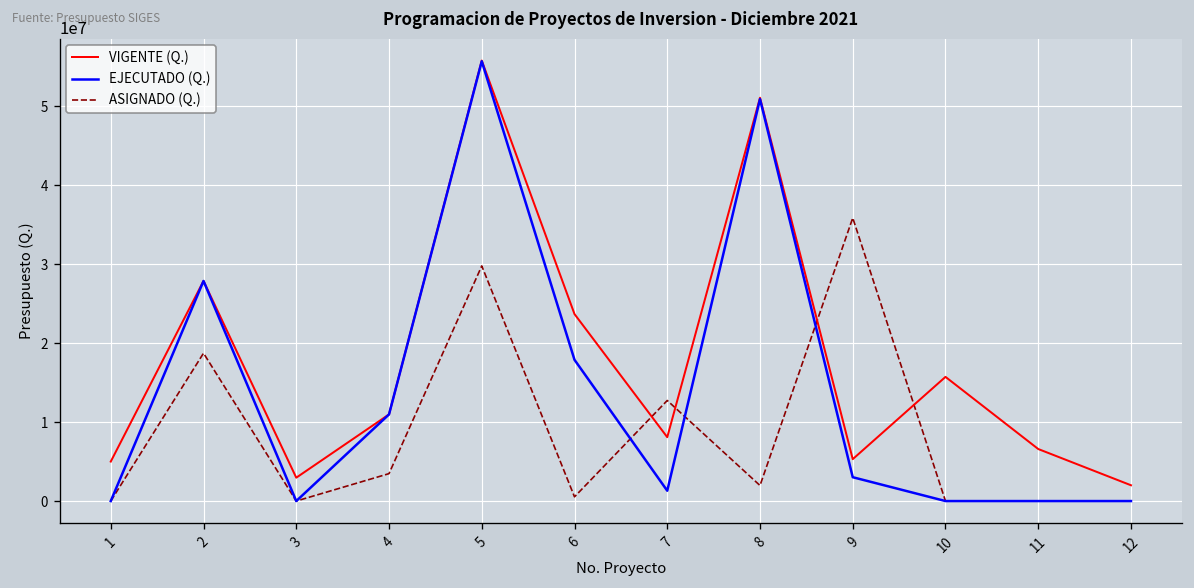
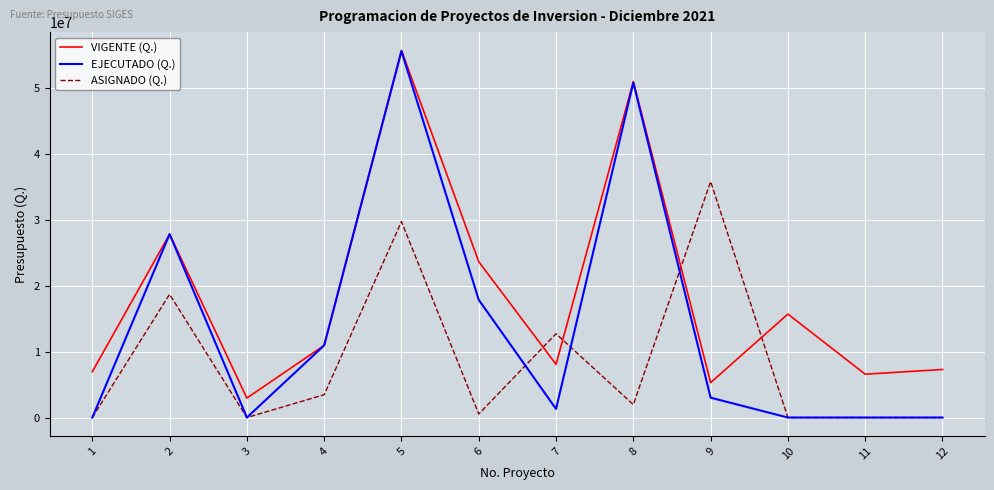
  {
    "VIGENTE (Q.)": {
-     "1": 5000000,
+     "1": 7000000,
      "3": 3000000,
      "6": 24000000,
      "7": 8000000,
      "9": 5000000,
      "10": 16000000,
      "11": 7000000,
-     "12": 2000000
+     "12": 7000000
    },
    "EJECUTADO (Q.)": {
      "6": 18000000,
      "7": 1000000,
      "9": 3000000
    },
    "ASIGNADO (Q.)": {
      "2": 19000000,
      "4": 3000000,
      "5": 30000000,
      "6": 1000000,
      "7": 13000000,
      "8": 2000000,
      "9": 36000000
    }
  }
